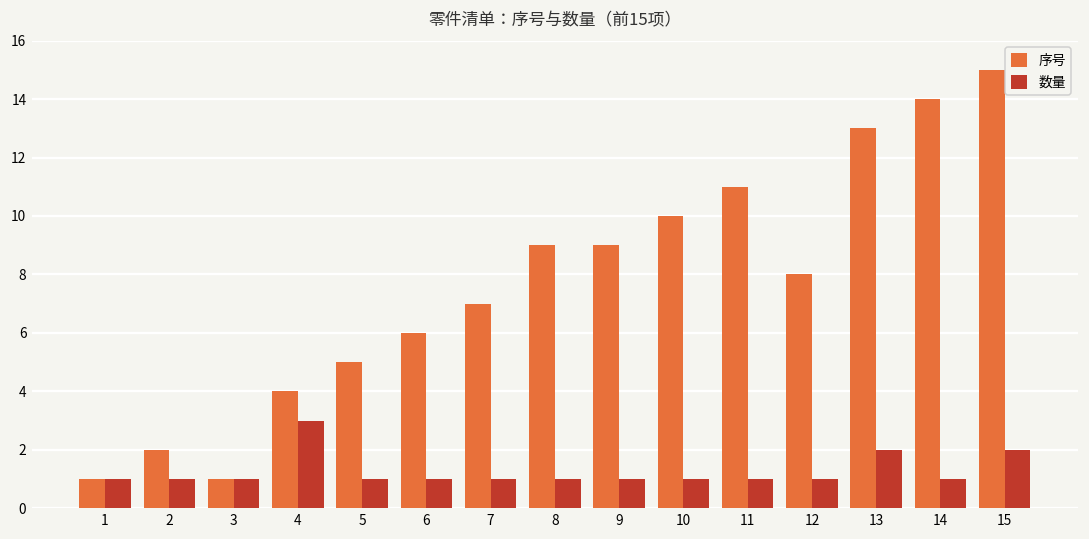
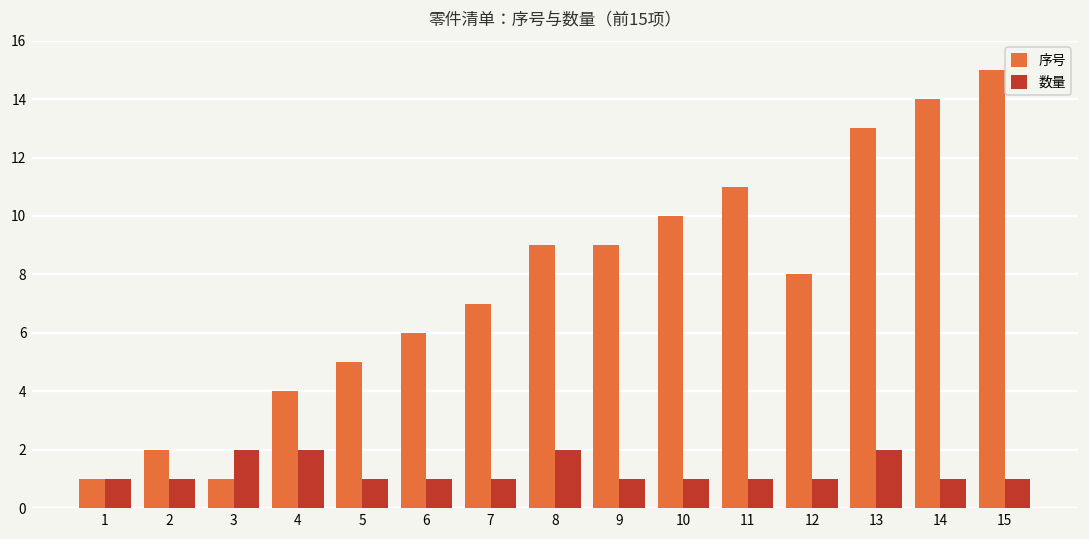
  {
    "序号": {
      "1": 1,
      "2": 2,
      "3": 1,
      "4": 4,
      "5": 5,
      "6": 6,
      "7": 7,
      "8": 9,
      "9": 9,
      "10": 10,
      "11": 11,
      "12": 8,
      "13": 13,
      "14": 14,
      "15": 15
    },
    "数量": {
      "1": 1,
      "2": 1,
-     "3": 1,
-     "4": 3,
+     "3": 2,
+     "4": 2,
      "5": 1,
      "6": 1,
      "7": 1,
-     "8": 1,
+     "8": 2,
      "9": 1,
      "10": 1,
      "11": 1,
      "12": 1,
      "13": 2,
      "14": 1,
-     "15": 2
+     "15": 1
    }
  }
